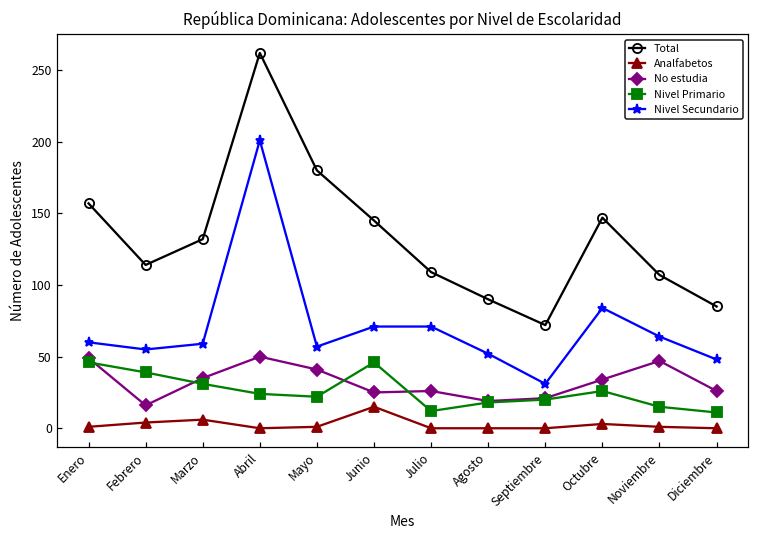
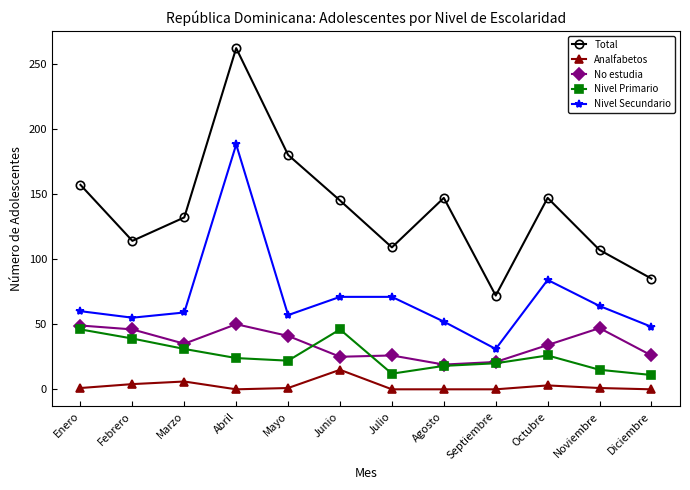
  {
    "Total": {
      "Enero": 157,
      "Febrero": 114,
      "Marzo": 132,
      "Abril": 262,
      "Mayo": 180,
      "Junio": 145,
      "Julio": 109,
-     "Agosto": 90,
+     "Agosto": 147,
      "Septiembre": 72,
      "Octubre": 147,
      "Noviembre": 107,
      "Diciembre": 85
    },
    "Analfabetos": {
      "Enero": 1,
      "Febrero": 4,
      "Marzo": 6,
      "Abril": 0,
      "Mayo": 1,
      "Junio": 15,
      "Julio": 0,
      "Agosto": 0,
      "Septiembre": 0,
      "Octubre": 3,
      "Noviembre": 1,
      "Diciembre": 0
    },
    "No estudia": {
      "Enero": 49,
-     "Febrero": 16,
+     "Febrero": 46,
      "Marzo": 35,
      "Abril": 50,
      "Mayo": 41,
      "Junio": 25,
      "Julio": 26,
      "Octubre": 34,
      "Noviembre": 47,
      "Diciembre": 26
    },
    "Nivel Primario": {
      "Enero": 46,
      "Febrero": 39,
      "Marzo": 31,
      "Abril": 24,
      "Mayo": 22,
      "Junio": 46,
      "Julio": 12,
      "Octubre": 26,
      "Noviembre": 15,
      "Diciembre": 11
    },
    "Nivel Secundario": {
      "Enero": 60,
      "Febrero": 55,
      "Marzo": 59,
-     "Abril": 201,
+     "Abril": 188,
      "Mayo": 57,
      "Junio": 71,
      "Julio": 71,
      "Agosto": 52,
      "Septiembre": 31,
      "Octubre": 84,
      "Noviembre": 64,
      "Diciembre": 48
    }
  }
